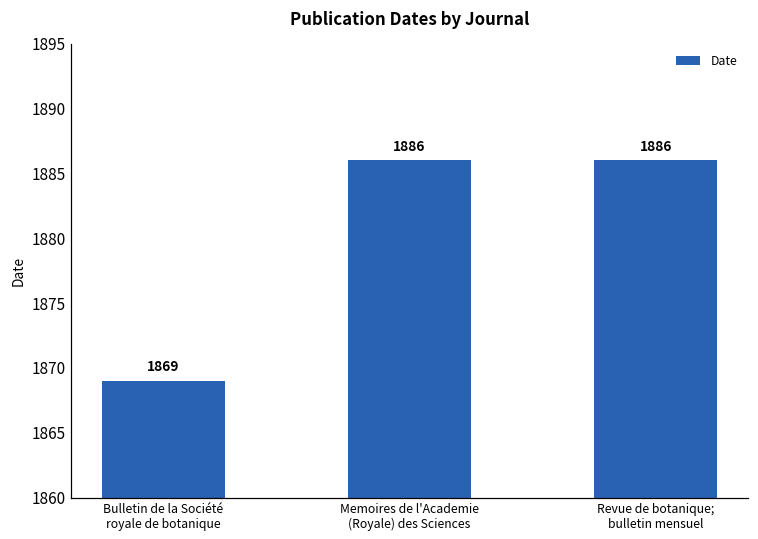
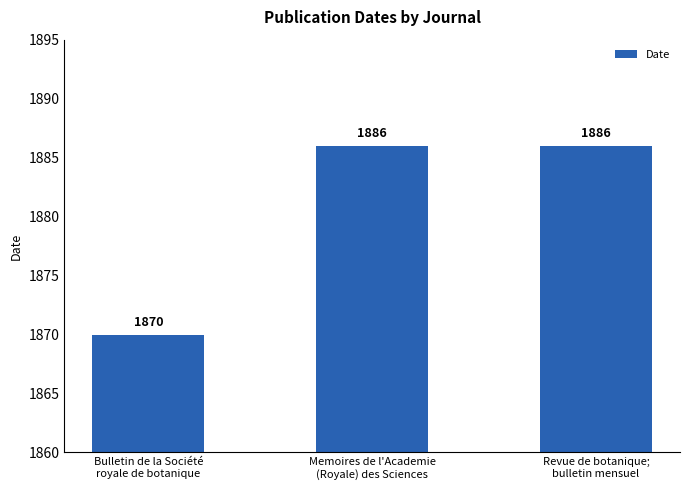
  {
-   "Bulletin de la Société royale de botanique": 1869,
+   "Bulletin de la Société royale de botanique": 1870,
    "Memoires de l'Academie (Royale) des Sciences": 1886,
    "Revue de botanique; bulletin mensuel": 1886
  }
